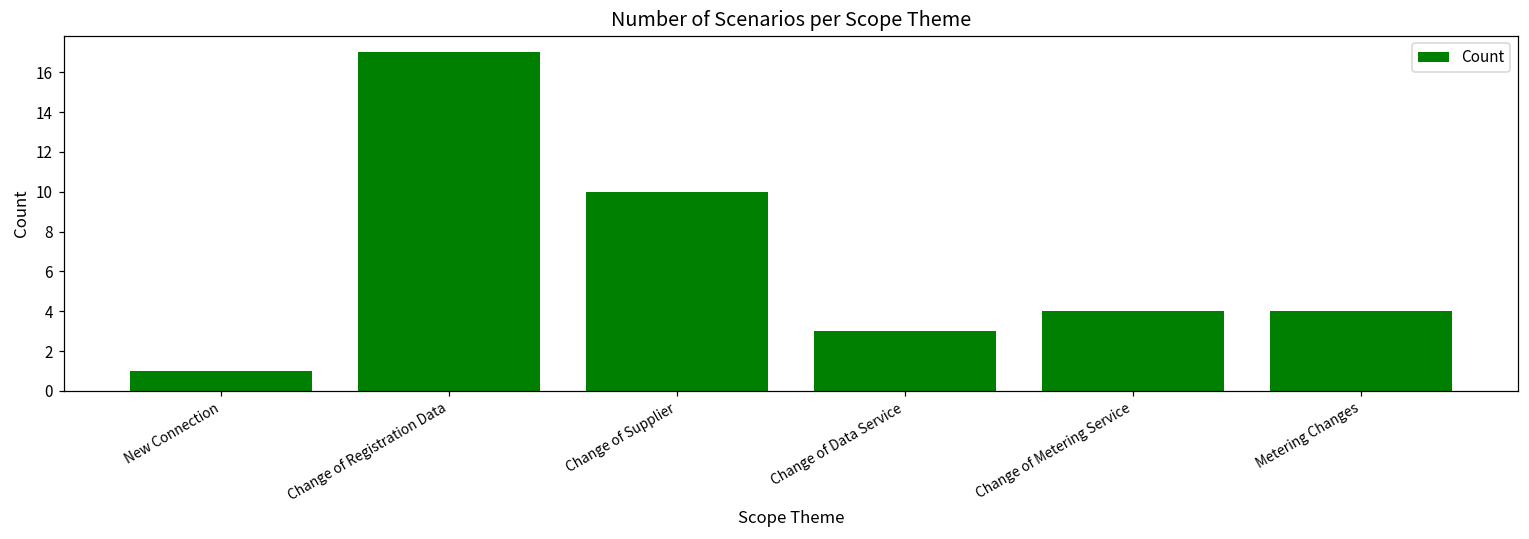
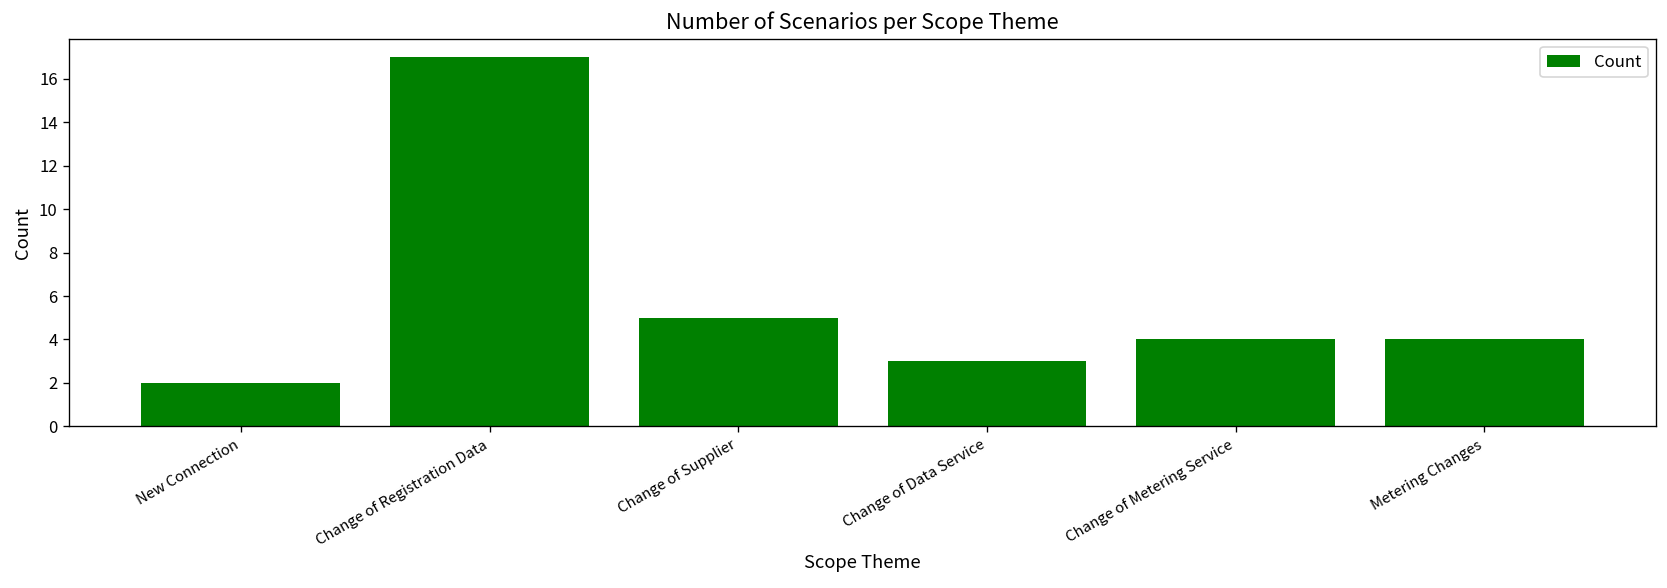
  {
-   "New Connection": 1,
+   "New Connection": 2,
    "Change of Registration Data": 17,
-   "Change of Supplier": 10,
+   "Change of Supplier": 5,
    "Change of Data Service": 3,
    "Change of Metering Service": 4,
    "Metering Changes": 4
  }
